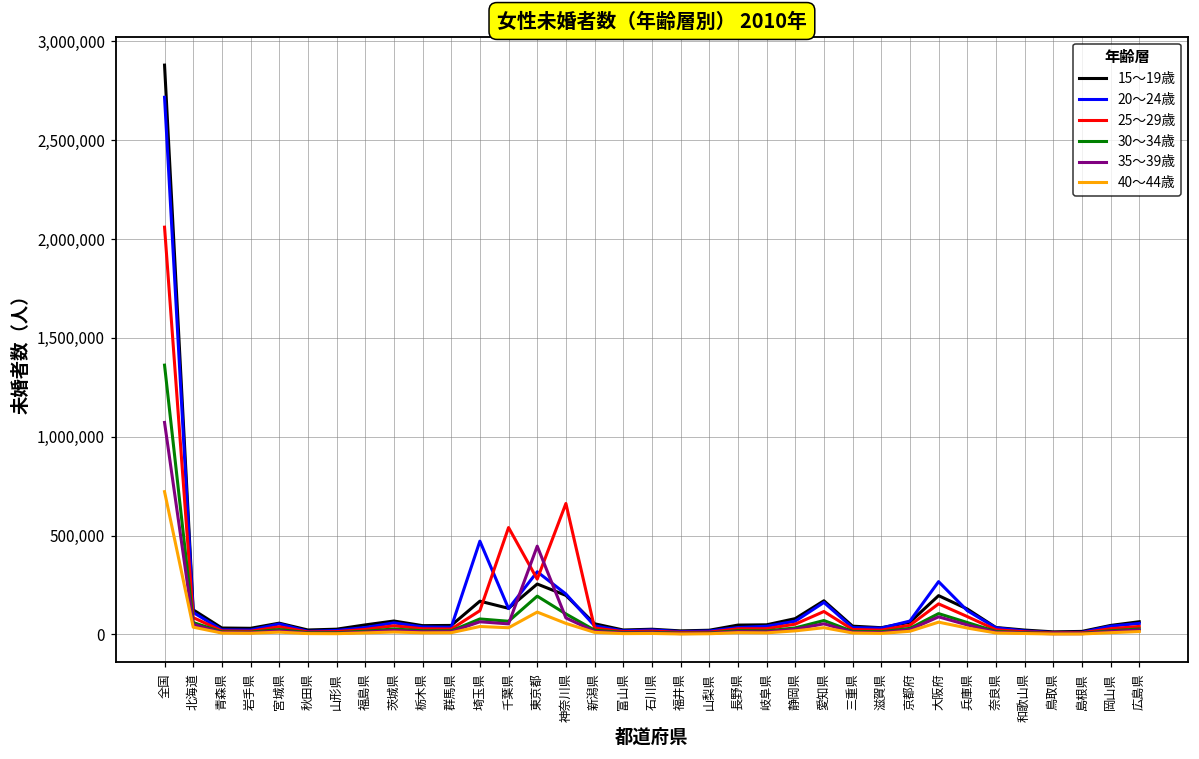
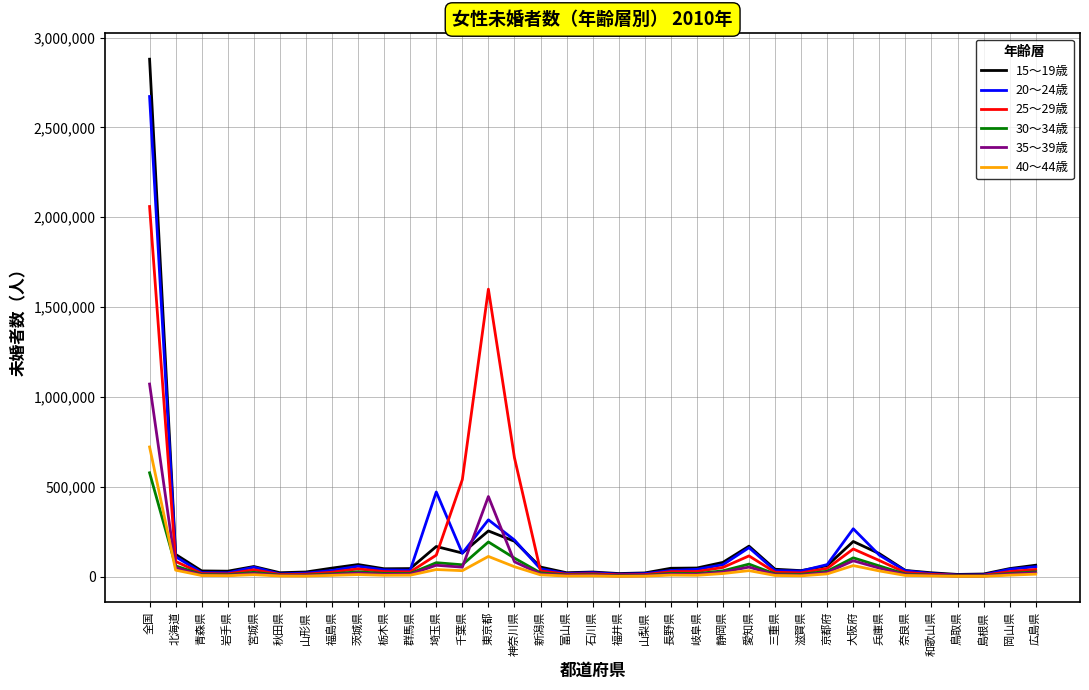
  {
    "15～19歳": {
      "全国": "2,880,000",
      "埼玉県": "170,000",
      "東京都": "260,000",
      "大阪府": "200,000"
    },
    "20～24歳": {
-     "全国": "2,720,000",
+     "全国": "2,670,000",
      "埼玉県": "470,000",
      "東京都": "320,000",
      "大阪府": "270,000"
    },
    "25～29歳": {
      "全国": "2,060,000",
      "北海道": "90,000",
      "茨城県": "40,000",
      "埼玉県": "120,000",
      "千葉県": "540,000",
-     "東京都": "280,000",
+     "東京都": "1,600,000",
      "神奈川県": "660,000",
      "静岡県": "50,000",
      "愛知県": "120,000",
      "京都府": "50,000",
      "大阪府": "150,000",
      "兵庫県": "90,000"
    },
    "30～34歳": {
-     "全国": "1,360,000",
+     "全国": "580,000",
      "埼玉県": "80,000",
      "東京都": "190,000",
      "神奈川県": "100,000",
      "愛知県": "70,000",
      "大阪府": "110,000"
    },
    "35～39歳": {
      "全国": "1,070,000",
      "埼玉県": "60,000",
      "東京都": "450,000",
      "神奈川県": "80,000",
      "愛知県": "50,000",
      "大阪府": "90,000"
    },
    "40～44歳": {
      "全国": "720,000",
      "埼玉県": "40,000",
      "千葉県": "30,000",
      "東京都": "110,000",
      "神奈川県": "60,000",
      "愛知県": "30,000",
      "大阪府": "60,000",
      "兵庫県": "30,000"
    }
  }
